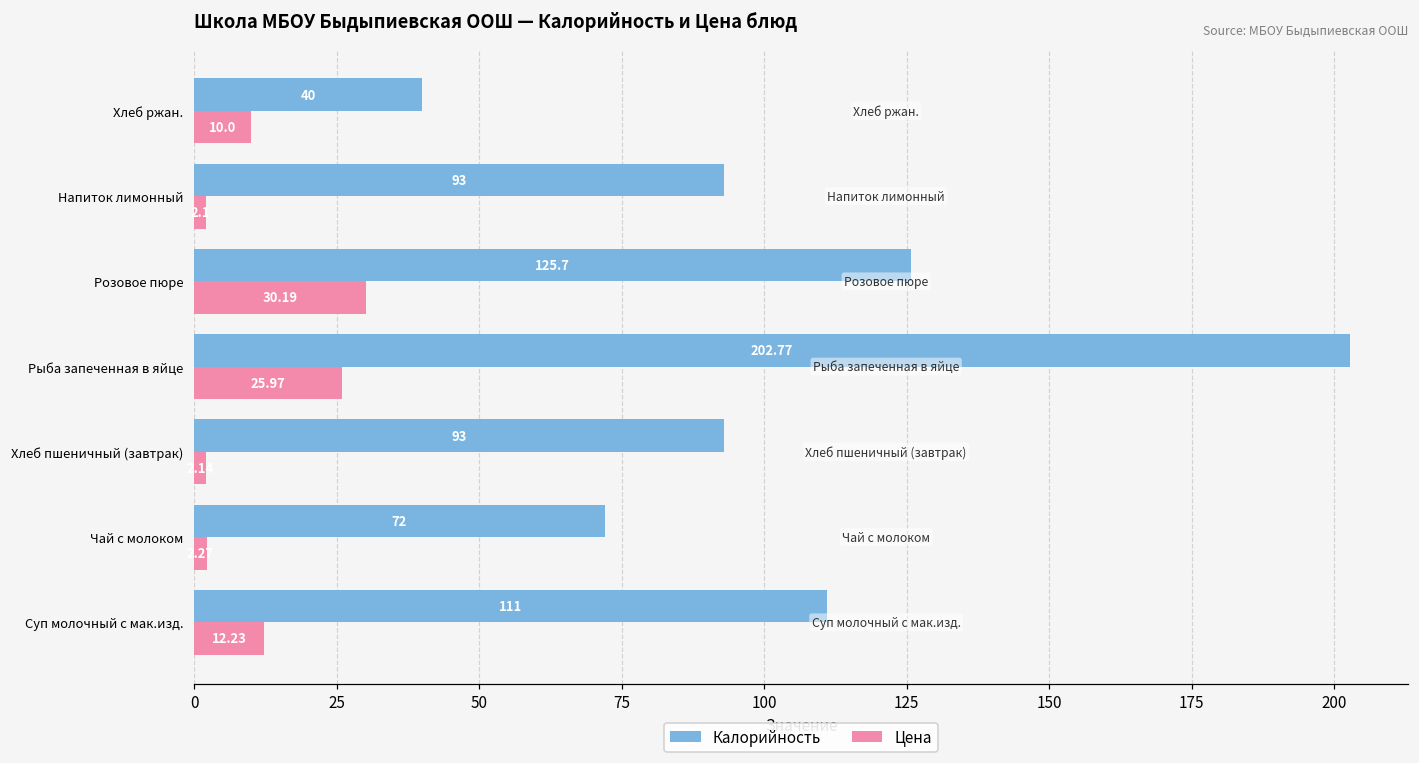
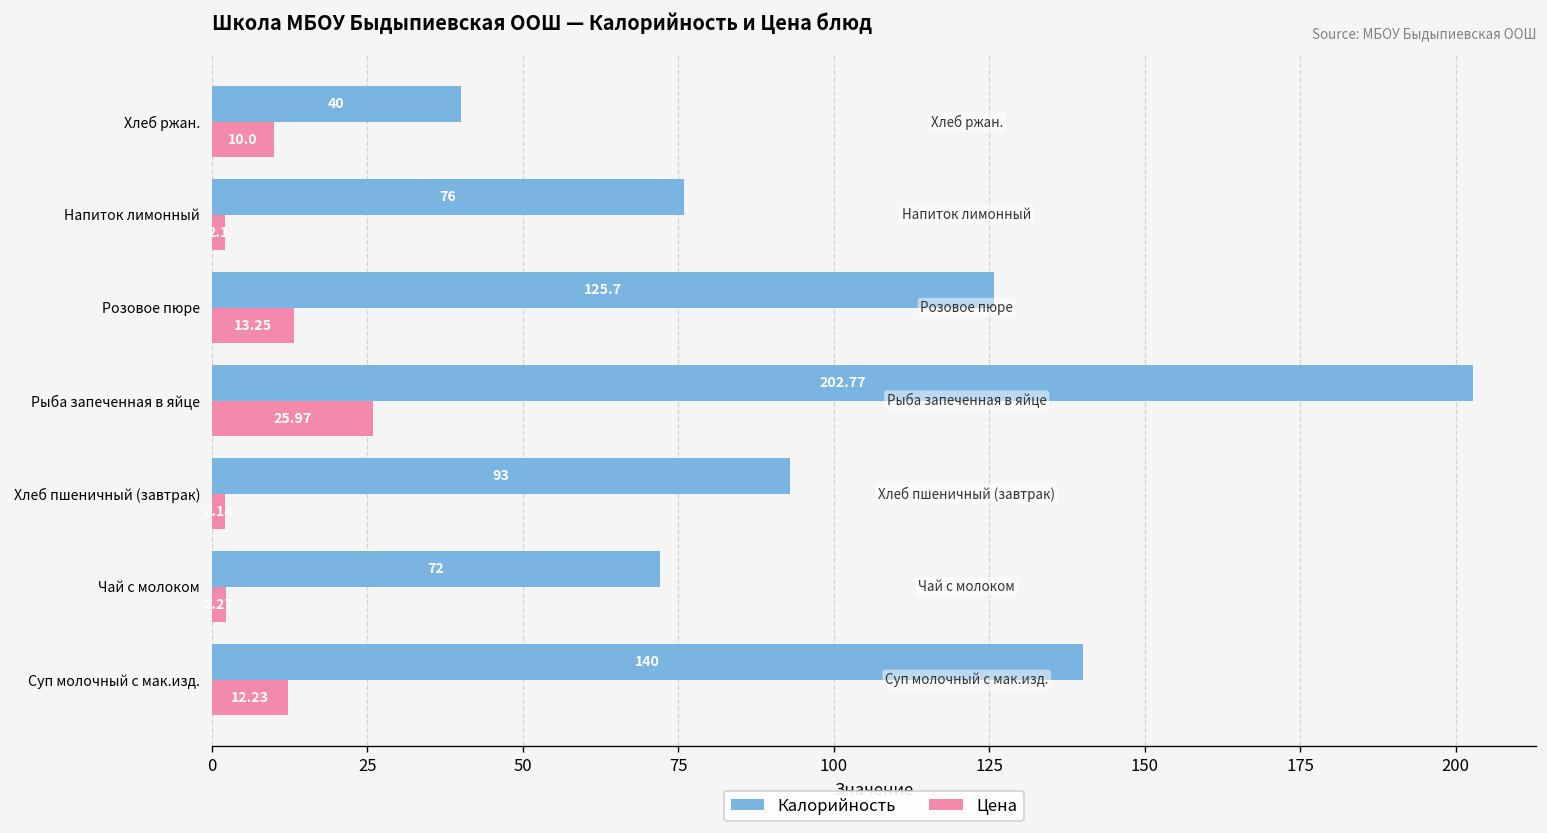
  {
    "Калорийность": {
      "Хлеб ржан.": 40,
-     "Напиток лимонный": 93,
+     "Напиток лимонный": 76,
      "Розовое пюре": 125.7,
      "Рыба запеченная в яйце": 202.77,
      "Хлеб пшеничный (завтрак)": 93,
      "Чай с молоком": 72,
-     "Суп молочный с мак.изд.": 111
+     "Суп молочный с мак.изд.": 140
    },
    "Цена": {
      "Хлеб ржан.": 10.0,
      "Напиток лимонный": 2.1,
-     "Розовое пюре": 30.19,
+     "Розовое пюре": 13.25,
      "Рыба запеченная в яйце": 25.97,
      "Суп молочный с мак.изд.": 12.23
    }
  }
